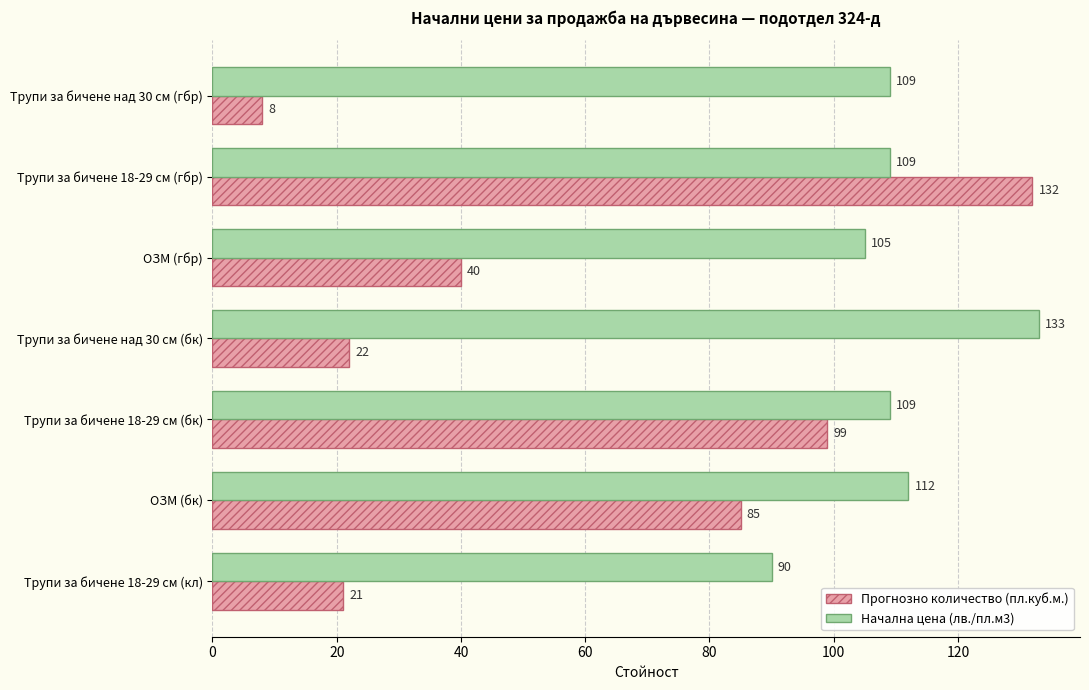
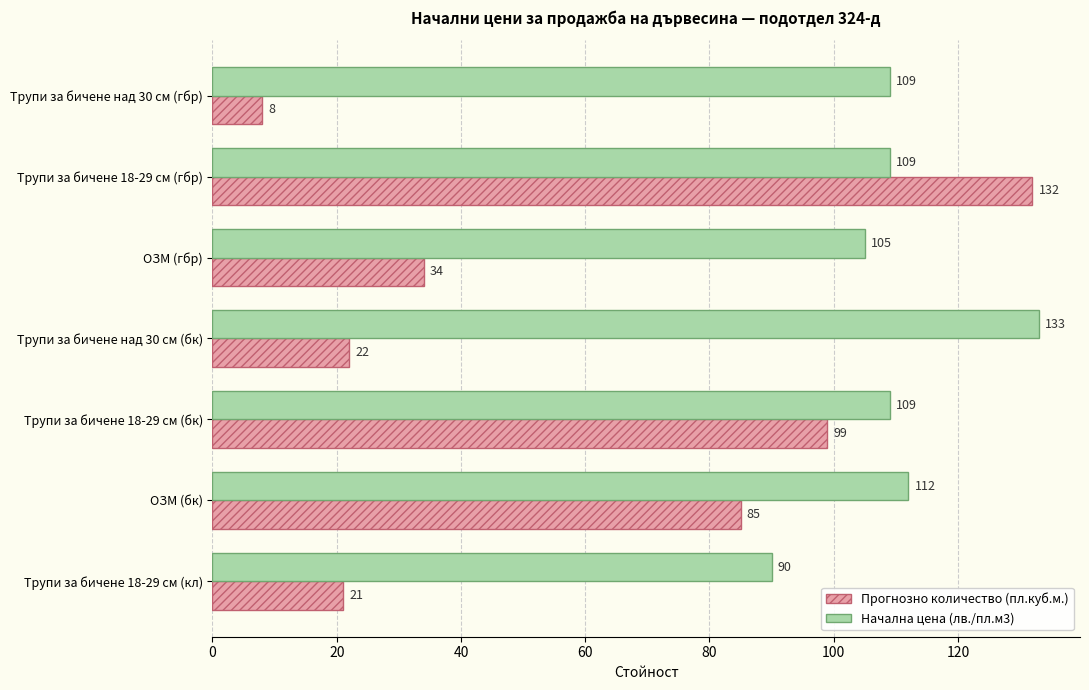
  {
    "Прогнозно количество (пл.куб.м.)": {
      "Трупи за бичене над 30 см (гбр)": 8,
      "Трупи за бичене 18-29 см (гбр)": 132,
-     "ОЗМ (гбр)": 40,
+     "ОЗМ (гбр)": 34,
      "Трупи за бичене над 30 см (бк)": 22,
      "Трупи за бичене 18-29 см (бк)": 99,
      "ОЗМ (бк)": 85,
      "Трупи за бичене 18-29 см (кл)": 21
    },
    "Начална цена (лв./пл.м3)": {
      "Трупи за бичене над 30 см (гбр)": 109,
      "Трупи за бичене 18-29 см (гбр)": 109,
      "ОЗМ (гбр)": 105,
      "Трупи за бичене над 30 см (бк)": 133,
      "Трупи за бичене 18-29 см (бк)": 109,
      "ОЗМ (бк)": 112,
      "Трупи за бичене 18-29 см (кл)": 90
    }
  }
